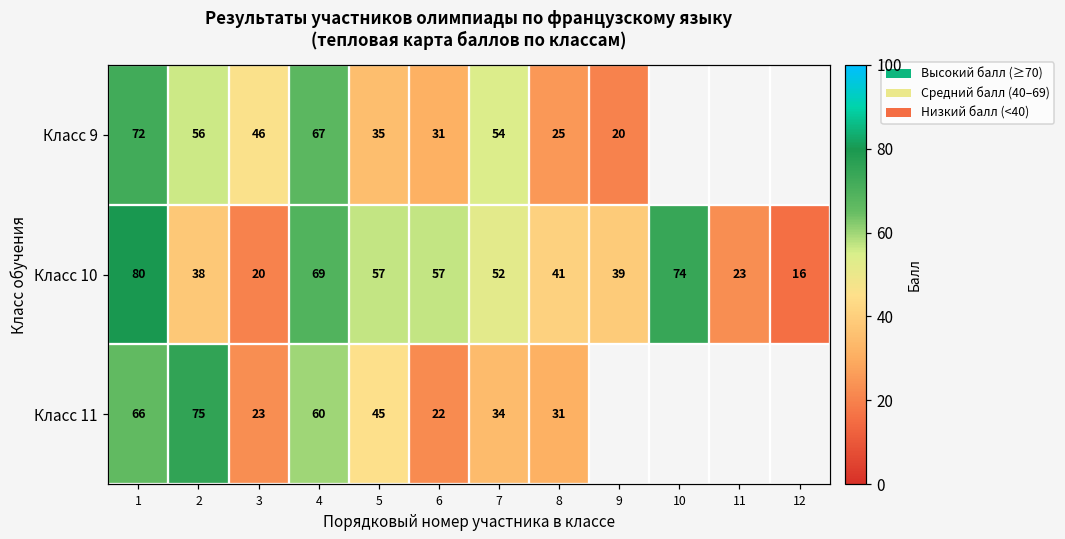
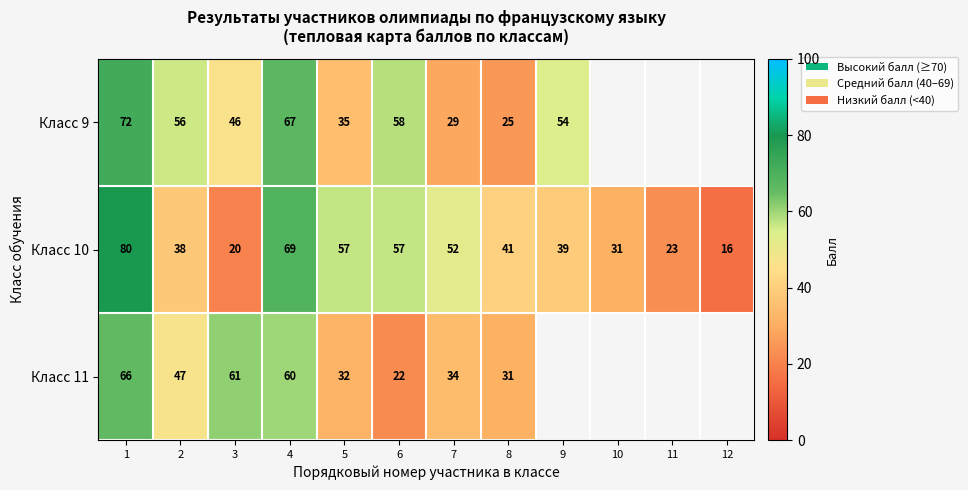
  {
    "Класс 9": {
      "1": 72,
      "2": 56,
      "3": 46,
      "4": 67,
      "5": 35,
-     "6": 31,
-     "7": 54,
+     "6": 58,
+     "7": 29,
      "8": 25,
-     "9": 20
+     "9": 54
    },
    "Класс 10": {
      "1": 80,
      "2": 38,
      "3": 20,
      "4": 69,
      "5": 57,
      "6": 57,
      "7": 52,
      "8": 41,
      "9": 39,
-     "10": 74,
+     "10": 31,
      "11": 23,
      "12": 16
    },
    "Класс 11": {
      "1": 66,
-     "2": 75,
-     "3": 23,
+     "2": 47,
+     "3": 61,
      "4": 60,
-     "5": 45,
+     "5": 32,
      "6": 22,
      "7": 34,
      "8": 31
    }
  }
